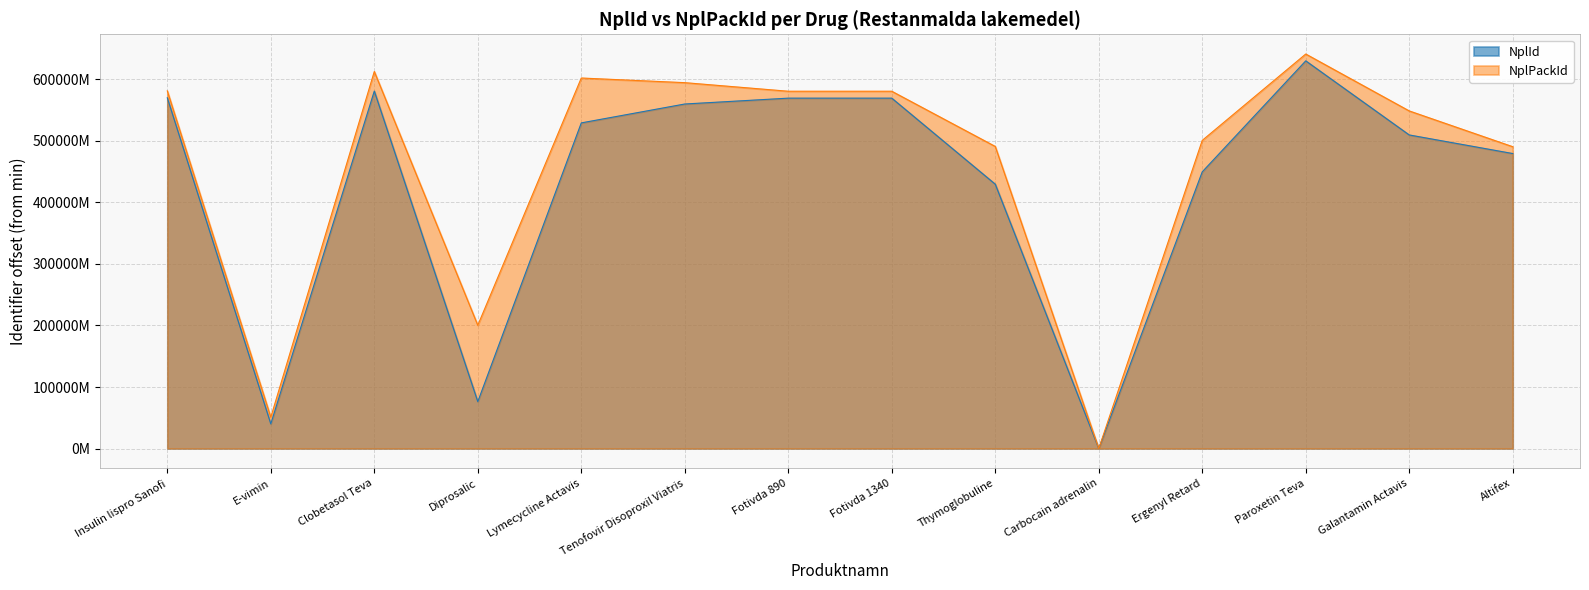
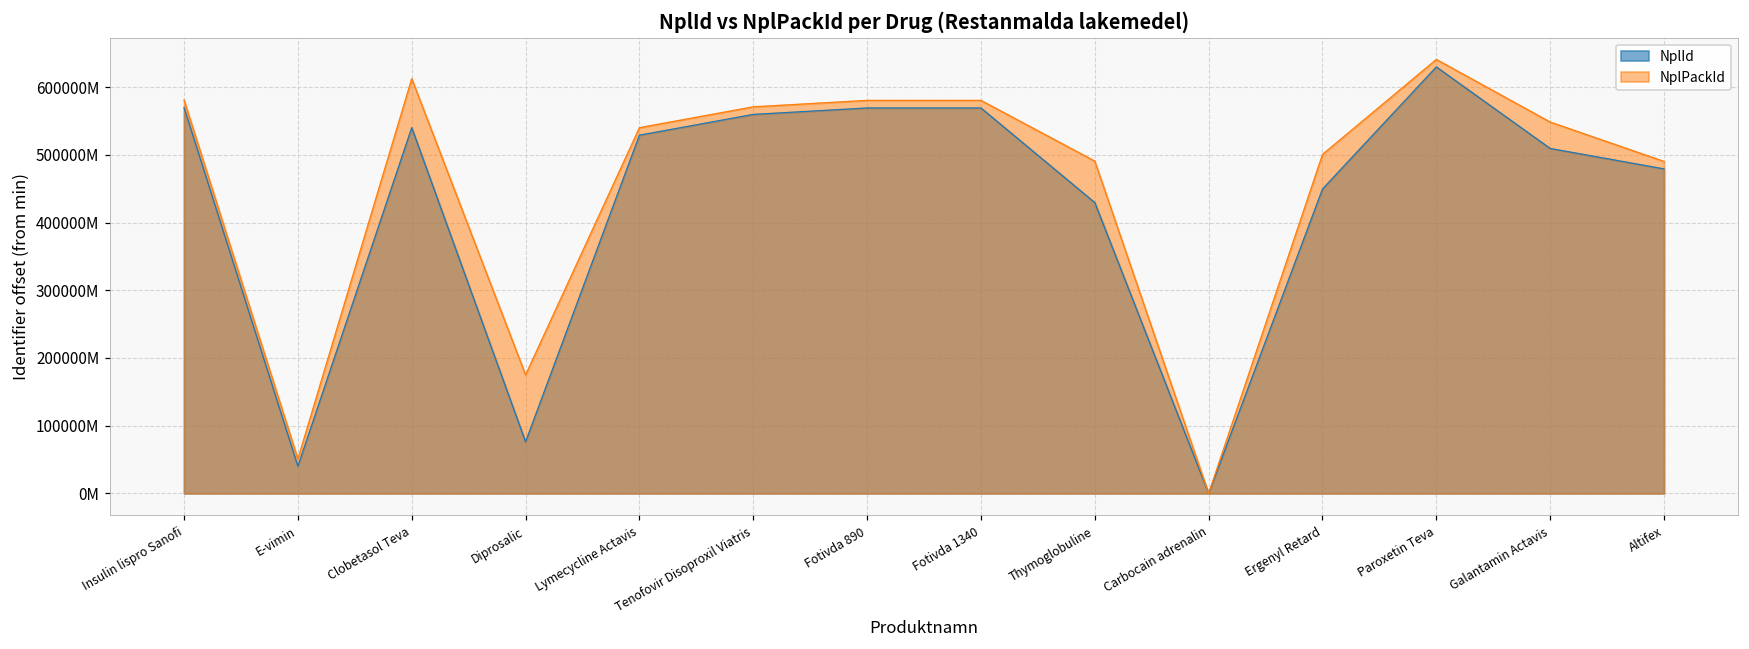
  {
    "NplId": {
      "Insulin lispro Sanofi": 570000000000,
      "E-vimin": 40000000000,
-     "Clobetasol Teva": 580000000000,
+     "Clobetasol Teva": 540000000000,
      "Diprosalic": 80000000000,
      "Lymecycline Actavis": 530000000000,
      "Tenofovir Disoproxil Viatris": 560000000000,
      "Fotivda 890": 570000000000,
      "Fotivda 1340": 570000000000,
      "Thymoglobuline": 430000000000,
      "Ergenyl Retard": 450000000000,
      "Paroxetin Teva": 630000000000,
      "Galantamin Actavis": 510000000000,
      "Altifex": 480000000000
    },
    "NplPackId": {
      "Insulin lispro Sanofi": 580000000000,
      "E-vimin": 50000000000,
      "Clobetasol Teva": 610000000000,
-     "Diprosalic": 200000000000,
-     "Lymecycline Actavis": 600000000000,
-     "Tenofovir Disoproxil Viatris": 590000000000,
+     "Diprosalic": 180000000000,
+     "Lymecycline Actavis": 540000000000,
+     "Tenofovir Disoproxil Viatris": 570000000000,
      "Fotivda 890": 580000000000,
      "Fotivda 1340": 580000000000,
      "Thymoglobuline": 490000000000,
      "Ergenyl Retard": 500000000000,
      "Paroxetin Teva": 640000000000,
      "Galantamin Actavis": 550000000000,
      "Altifex": 490000000000
    }
  }
